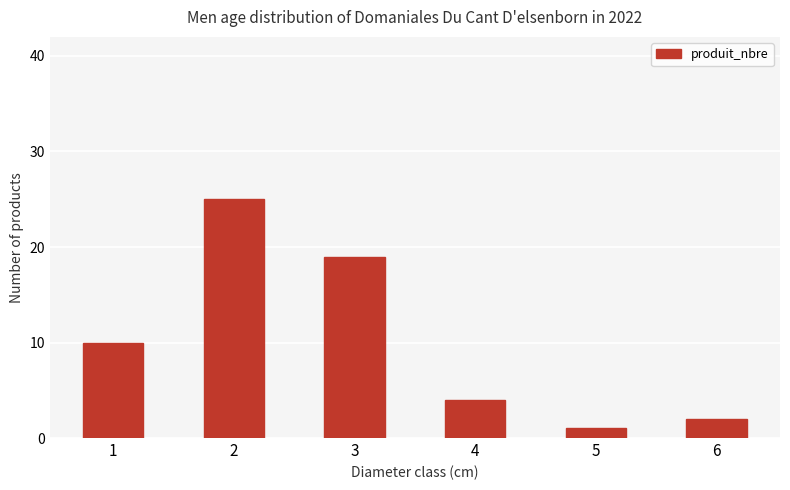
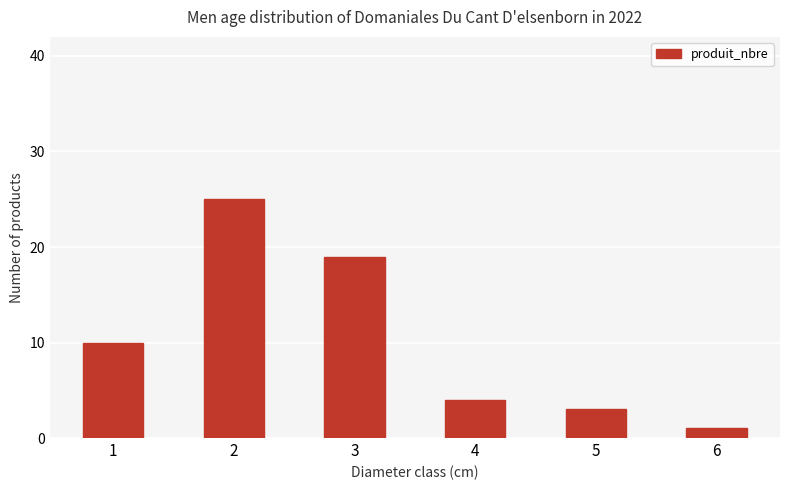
  {
    "1": 10,
    "2": 25,
    "3": 19,
    "4": 4,
-   "5": 1,
-   "6": 2
+   "5": 3,
+   "6": 1
  }
